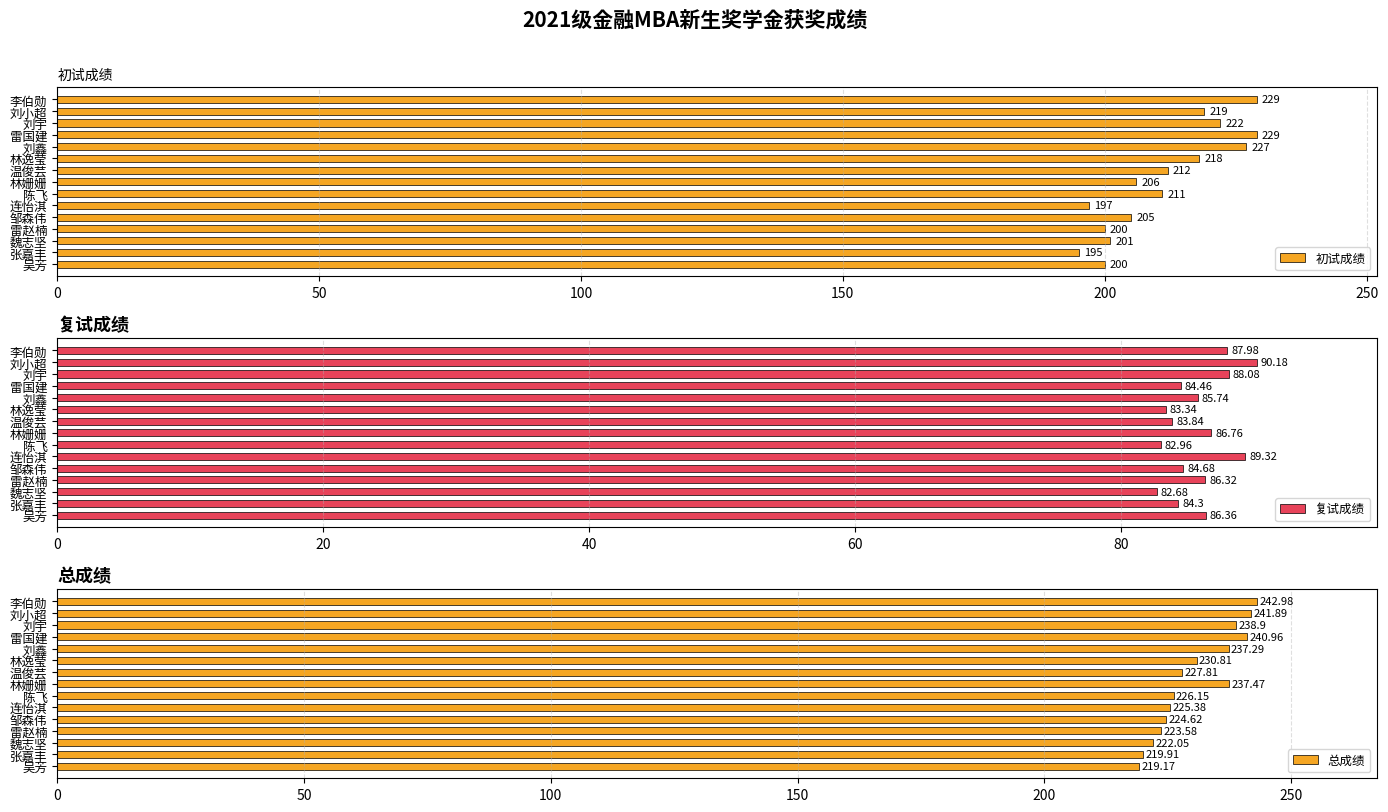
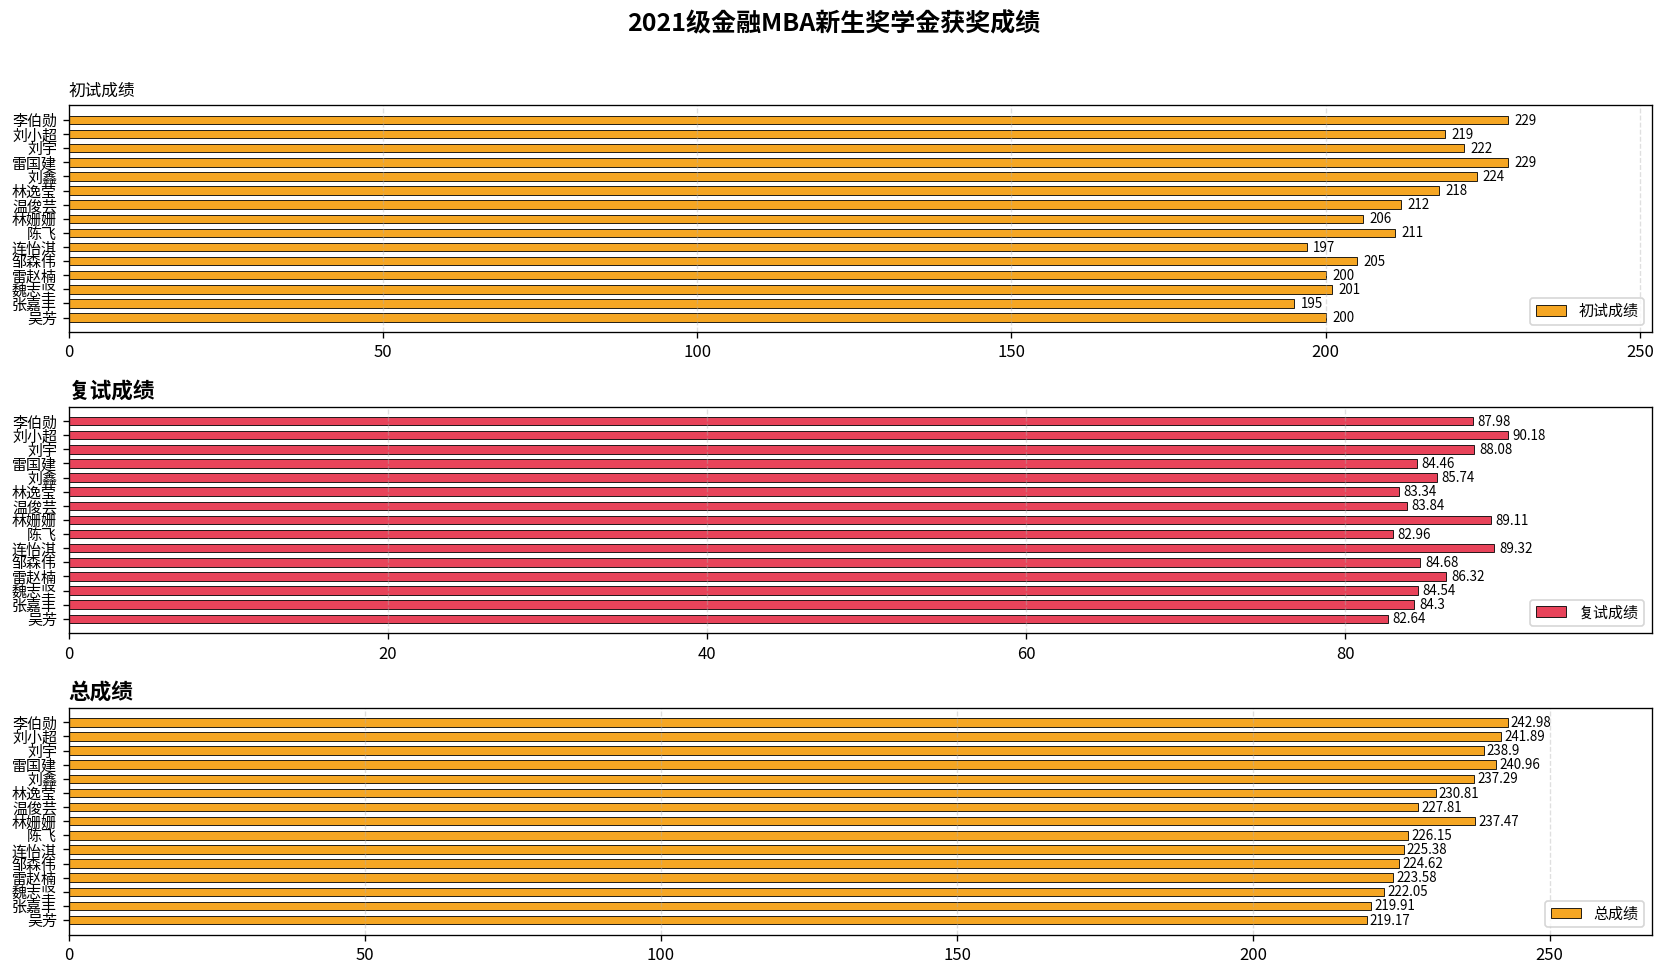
  {
    "初试成绩": {
      "李伯勋": 229,
      "刘小超": 219,
      "刘宇": 222,
      "雷国建": 229,
-     "刘鑫": 227,
+     "刘鑫": 224,
      "林逸莹": 218,
      "温俊芸": 212,
      "林姗姗": 206,
      "陈飞": 211,
      "连怡淇": 197,
      "邹森伟": 205,
      "雷赵楠": 200,
      "魏志坚": 201,
      "张嘉丰": 195,
      "吴芳": 200
    },
    "复试成绩": {
      "李伯勋": 87.98,
      "刘小超": 90.18,
      "刘宇": 88.08,
      "雷国建": 84.46,
      "刘鑫": 85.74,
      "林逸莹": 83.34,
      "温俊芸": 83.84,
-     "林姗姗": 86.76,
+     "林姗姗": 89.11,
      "陈飞": 82.96,
      "连怡淇": 89.32,
      "邹森伟": 84.68,
      "雷赵楠": 86.32,
-     "魏志坚": 82.68,
+     "魏志坚": 84.54,
      "张嘉丰": 84.3,
-     "吴芳": 86.36
+     "吴芳": 82.64
    },
    "总成绩": {
      "李伯勋": 242.98,
      "刘小超": 241.89,
      "刘宇": 238.9,
      "雷国建": 240.96,
      "刘鑫": 237.29,
      "林逸莹": 230.81,
      "温俊芸": 227.81,
      "林姗姗": 237.47,
      "陈飞": 226.15,
      "连怡淇": 225.38,
      "邹森伟": 224.62,
      "雷赵楠": 223.58,
      "魏志坚": 222.05,
      "张嘉丰": 219.91,
      "吴芳": 219.17
    }
  }
